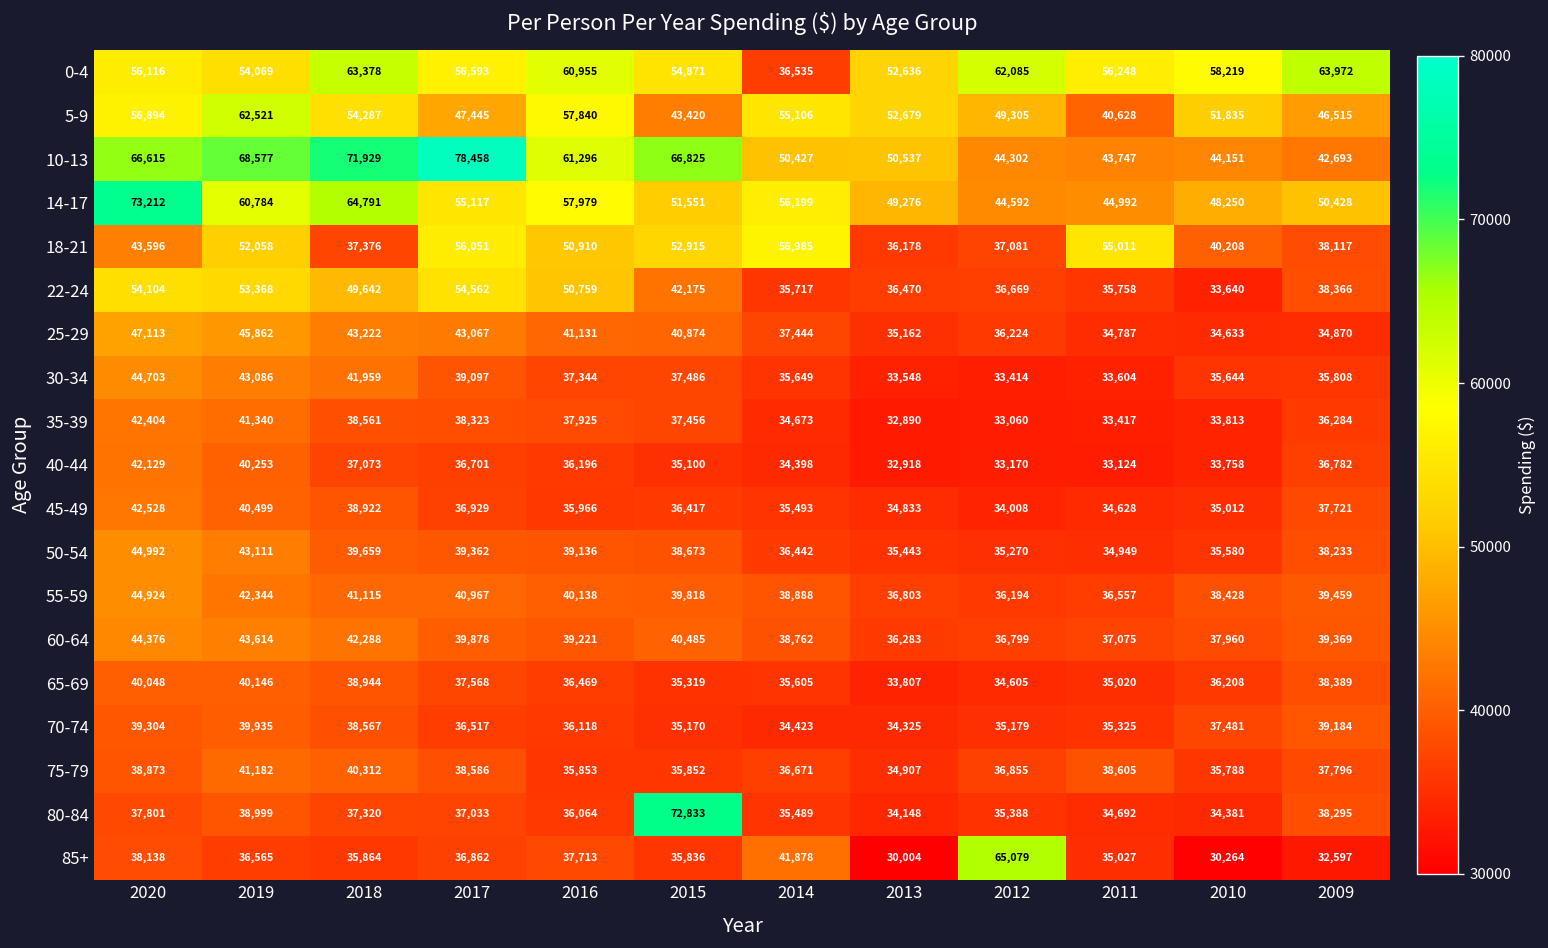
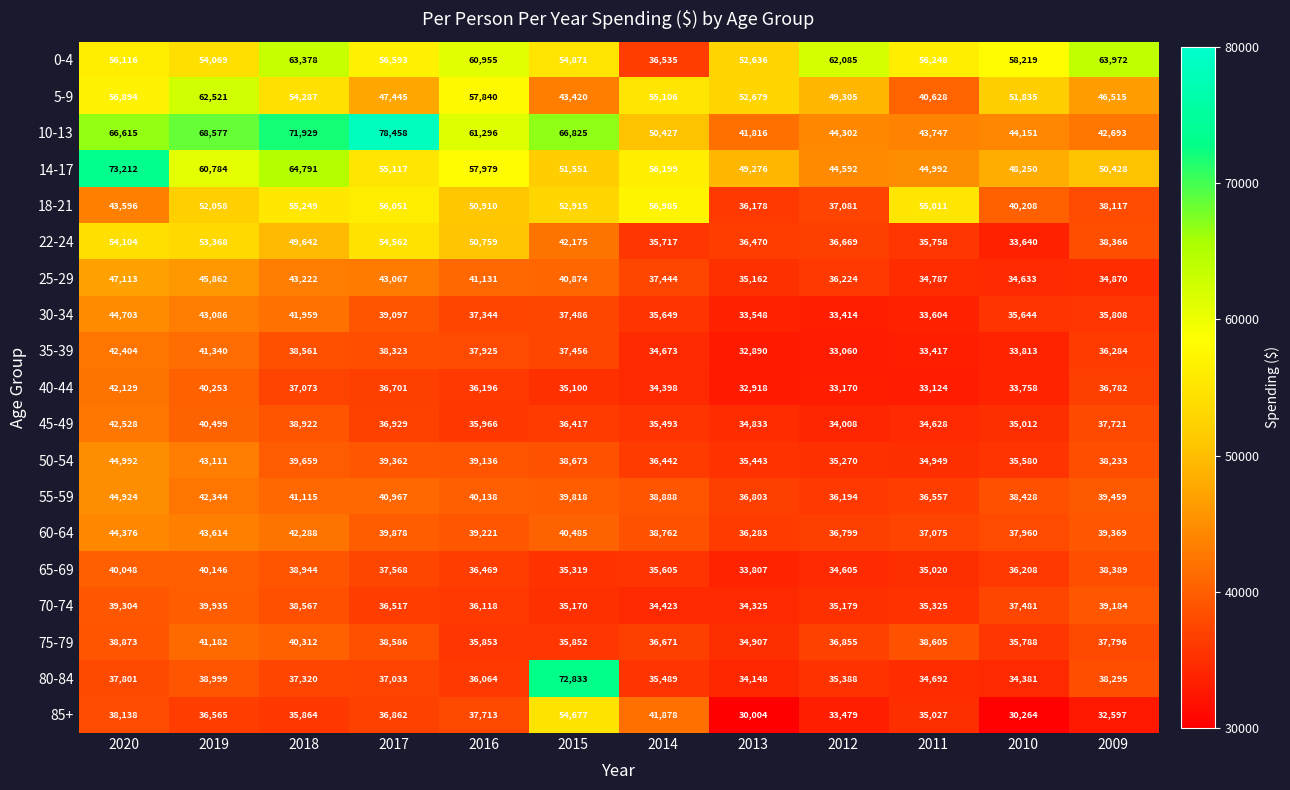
  {
    "10-13": {
      "2020": "66,615",
      "2019": "68,577",
      "2018": "71,929",
      "2017": "78,458",
      "2016": "61,296",
      "2015": "66,825",
      "2014": "50,427",
-     "2013": "50,537",
+     "2013": "41,816",
      "2012": "44,302",
      "2011": "43,747",
      "2010": "44,151",
      "2009": "42,693"
    },
    "18-21": {
      "2020": "43,596",
      "2019": "52,058",
-     "2018": "37,376",
+     "2018": "55,249",
      "2017": "56,051",
      "2016": "50,910",
      "2015": "52,915",
      "2014": "56,985",
      "2013": "36,178",
      "2012": "37,081",
      "2011": "55,011",
      "2010": "40,208",
      "2009": "38,117"
    },
    "85+": {
      "2020": "38,138",
      "2019": "36,565",
      "2018": "35,864",
      "2017": "36,862",
      "2016": "37,713",
-     "2015": "35,836",
+     "2015": "54,677",
      "2014": "41,878",
      "2013": "30,004",
-     "2012": "65,079",
+     "2012": "33,479",
      "2011": "35,027",
      "2010": "30,264",
      "2009": "32,597"
    }
  }
